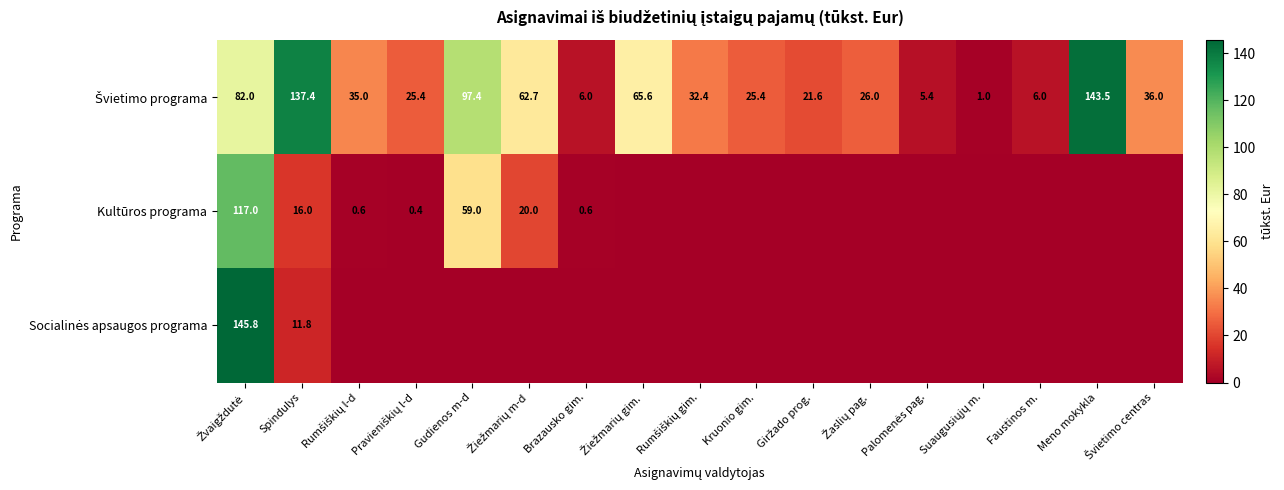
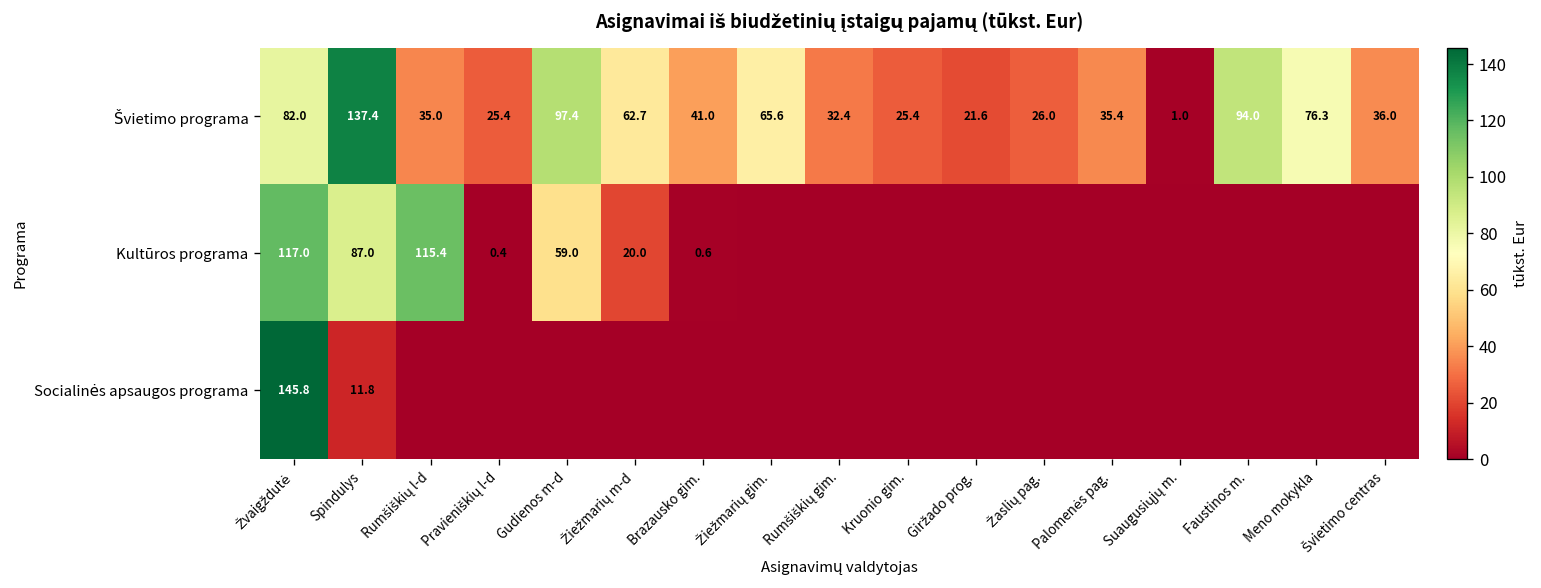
  {
    "Švietimo programa": {
      "Žvaigždutė": 82.0,
      "Spindulys": 137.4,
      "Rumšiškių l-d": 35.0,
      "Pravieniškių l-d": 25.4,
      "Gudienos m-d": 97.4,
      "Žiežmarių m-d": 62.7,
-     "Brazausko gim.": 6.0,
+     "Brazausko gim.": 41.0,
      "Žiežmarių gim.": 65.6,
      "Rumšiškių gim.": 32.4,
      "Kruonio gim.": 25.4,
      "Giržado prog.": 21.6,
      "Žaslių pag.": 26.0,
-     "Palomenės pag.": 5.4,
+     "Palomenės pag.": 35.4,
      "Suaugusiųjų m.": 1.0,
-     "Faustinos m.": 6.0,
-     "Meno mokykla": 143.5,
+     "Faustinos m.": 94.0,
+     "Meno mokykla": 76.3,
      "Švietimo centras": 36.0
    },
    "Kultūros programa": {
      "Žvaigždutė": 117.0,
-     "Spindulys": 16.0,
-     "Rumšiškių l-d": 0.6,
+     "Spindulys": 87.0,
+     "Rumšiškių l-d": 115.4,
      "Pravieniškių l-d": 0.4,
      "Gudienos m-d": 59.0,
      "Žiežmarių m-d": 20.0,
      "Brazausko gim.": 0.6
    },
    "Socialinės apsaugos programa": {
      "Žvaigždutė": 145.8,
      "Spindulys": 11.8
    }
  }
